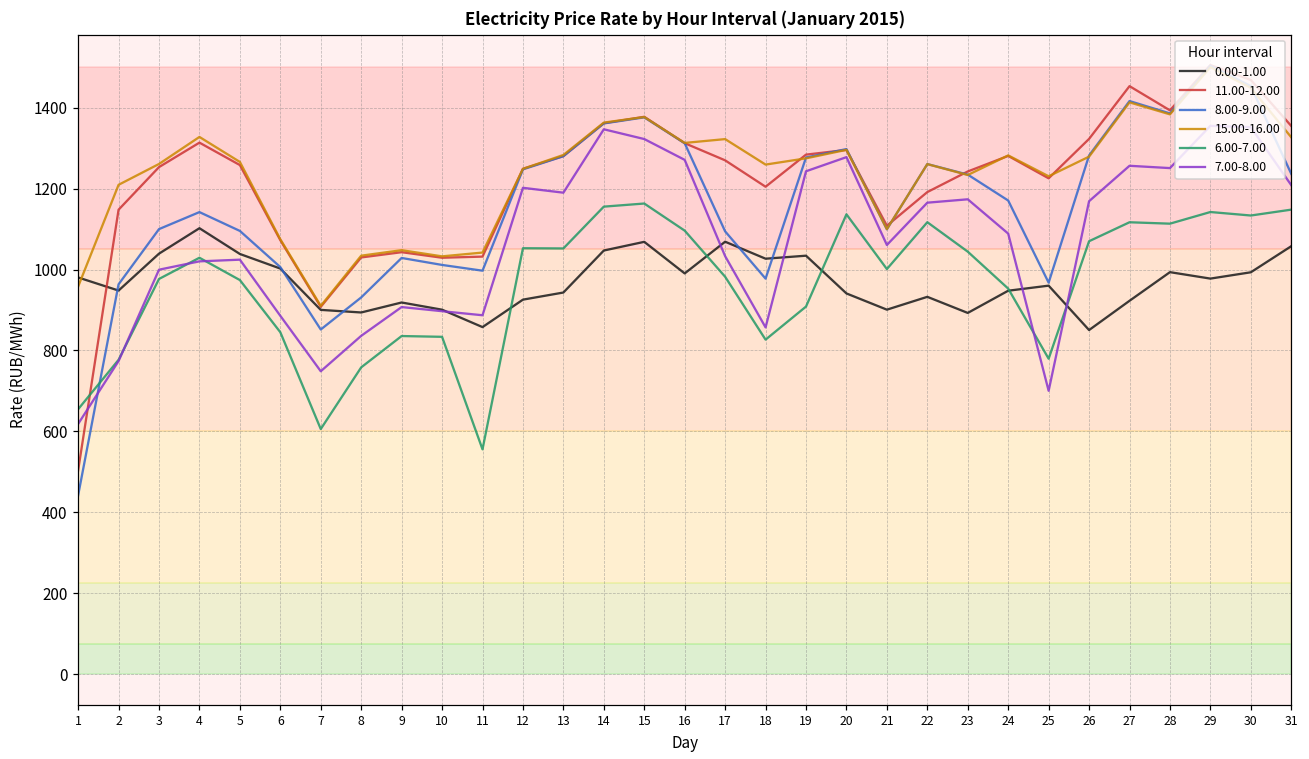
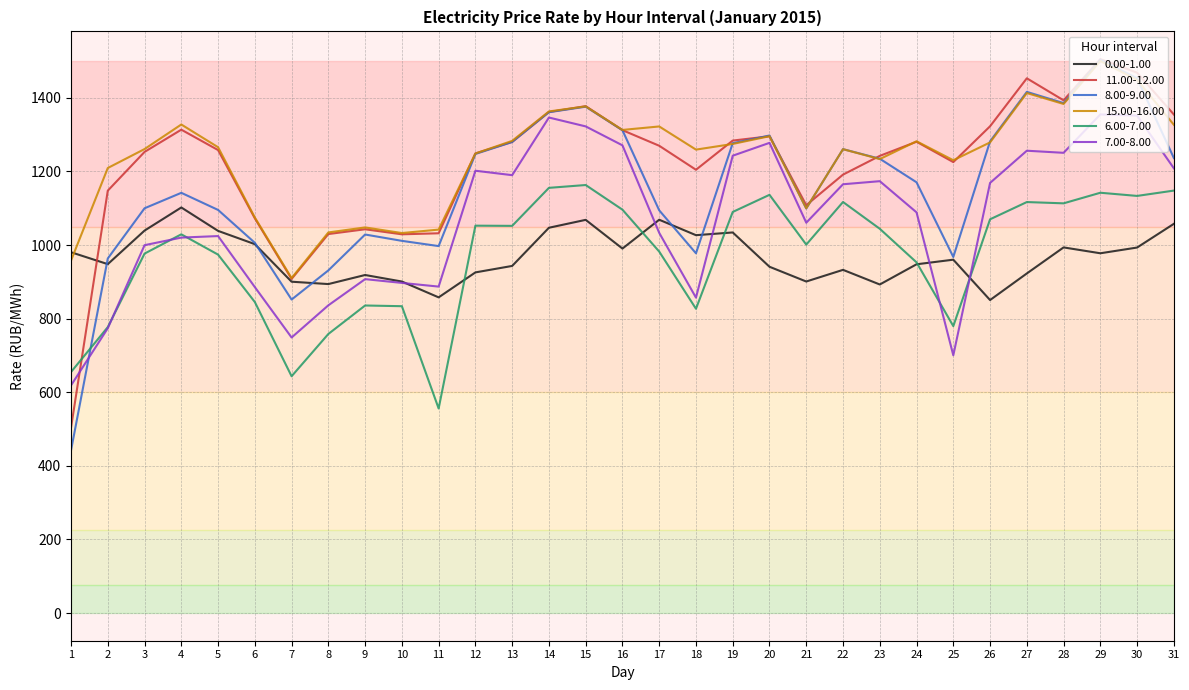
  {
    "0.00-1.00": {
      "1": 980,
      "2": 950,
      "3": 1040,
      "4": 1100,
      "5": 1040,
      "7": 900,
      "8": 890,
      "9": 920,
      "11": 860,
      "12": 930,
      "13": 940,
      "14": 1050,
      "15": 1070,
      "16": 990,
      "17": 1070,
      "18": 1030,
      "19": 1030,
      "20": 940,
      "21": 900,
      "22": 930,
      "23": 890,
      "25": 960,
      "26": 850,
      "27": 920,
      "28": 990,
      "29": 980,
      "30": 990,
      "31": 1060
    },
    "11.00-12.00": {
      "1": 500,
      "2": 1150,
      "3": 1250,
      "4": 1310,
      "5": 1260,
      "11": 1030,
      "17": 1270,
      "18": 1200,
      "19": 1280,
      "21": 1110,
      "22": 1190,
      "23": 1240,
      "26": 1320,
      "27": 1450,
      "28": 1390,
      "31": 1350
    },
    "8.00-9.00": {
      "1": 440,
      "2": 960,
      "3": 1100,
      "4": 1140,
      "5": 1100,
      "7": 850,
      "8": 930,
      "9": 1030,
      "10": 1010,
      "11": 1000,
      "17": 1090,
      "18": 980,
      "24": 1170,
      "25": 970,
      "31": 1240
    },
    "15.00-16.00": {
      "1": 960,
      "2": 1210,
      "3": 1260,
      "4": 1330,
      "5": 1270,
      "11": 1040,
      "17": 1320,
      "18": 1260,
      "31": 1330
    },
    "6.00-7.00": {
      "1": 650,
      "3": 980,
      "4": 1030,
      "5": 970,
      "6": 850,
-     "7": 610,
+     "7": 640,
      "8": 760,
      "9": 840,
      "10": 830,
      "11": 560,
      "12": 1050,
      "13": 1050,
      "14": 1160,
      "15": 1160,
      "16": 1100,
      "17": 980,
      "18": 830,
-     "19": 910,
+     "19": 1090,
      "20": 1140,
      "21": 1000,
      "22": 1120,
      "23": 1040,
      "25": 780,
      "26": 1070,
      "27": 1120,
      "28": 1110,
      "29": 1140,
      "30": 1130,
      "31": 1150
    },
    "7.00-8.00": {
      "1": 620,
      "3": 1000,
      "4": 1020,
      "5": 1020,
      "6": 890,
      "7": 750,
      "8": 840,
      "9": 910,
      "11": 890,
      "12": 1200,
      "13": 1190,
      "14": 1350,
      "15": 1320,
      "16": 1270,
      "17": 1030,
      "18": 860,
      "19": 1240,
      "20": 1280,
      "21": 1060,
      "22": 1170,
      "23": 1170,
      "24": 1090,
      "25": 700,
      "26": 1170,
      "27": 1260,
      "28": 1250,
      "31": 1210
    }
  }
